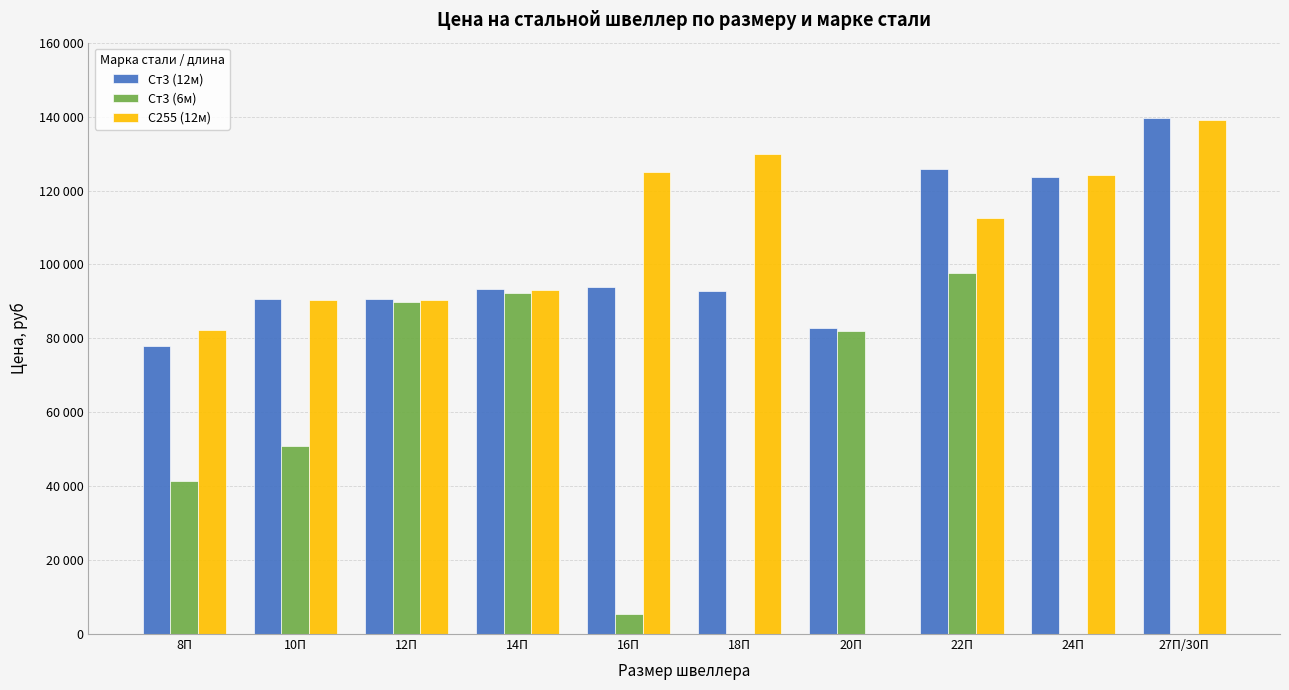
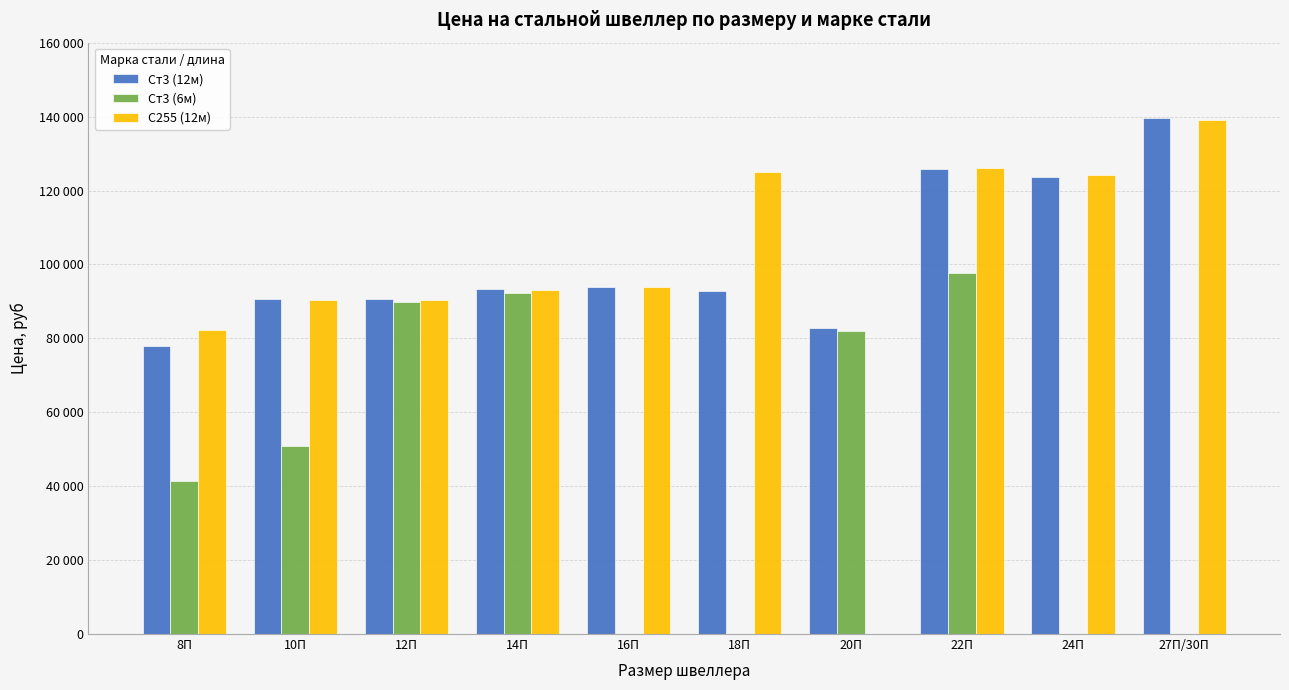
  {
    "Ст3 (12м)": {
      "8П": 78000,
      "10П": 91000,
      "12П": 91000,
      "14П": 93000,
      "16П": 94000,
      "18П": 93000,
      "20П": 83000,
      "22П": 126000,
      "24П": 124000,
      "27П/30П": 140000
    },
    "Ст3 (6м)": {
      "8П": 41000,
      "10П": 51000,
      "12П": 90000,
      "14П": 92000,
-     "16П": 5000,
+     "16П": 0,
      "18П": 0,
      "20П": 82000,
      "22П": 98000,
      "24П": 0,
      "27П/30П": 0
    },
    "С255 (12м)": {
      "8П": 82000,
      "10П": 90000,
      "12П": 90000,
      "14П": 93000,
-     "16П": 125000,
-     "18П": 130000,
+     "16П": 94000,
+     "18П": 125000,
      "20П": 0,
-     "22П": 113000,
+     "22П": 126000,
      "24П": 124000,
      "27П/30П": 139000
    }
  }
